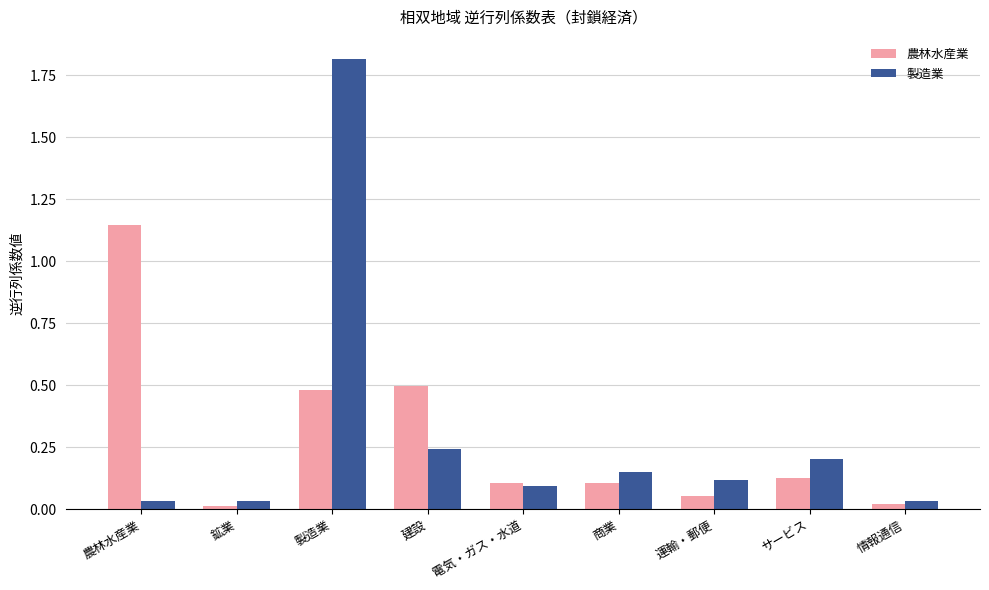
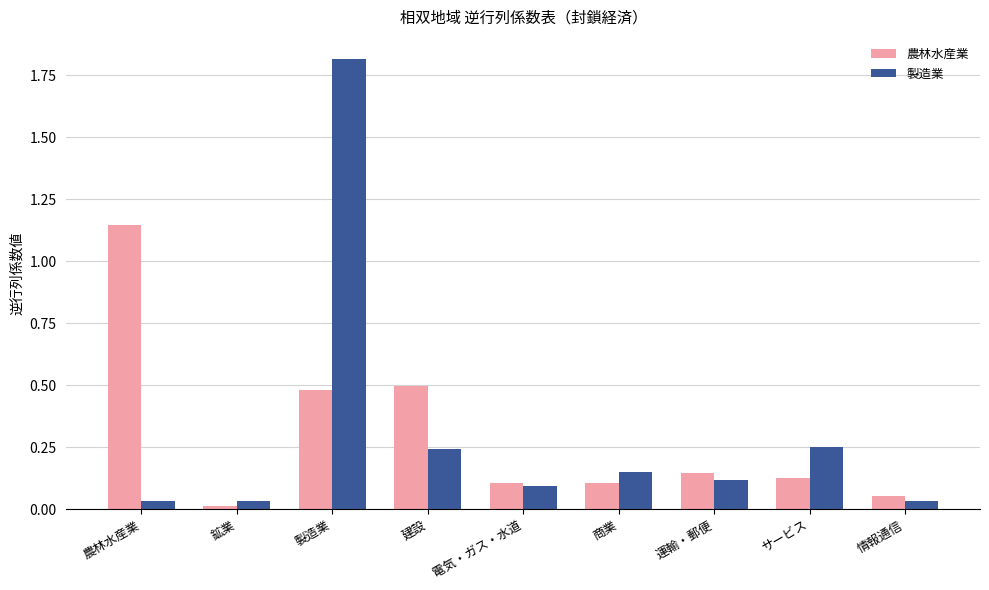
  {
    "農林水産業": {
      "農林水産業": 1.15,
      "鉱業": 0.01,
      "製造業": 0.48,
      "建設": 0.50,
      "電気・ガス・水道": 0.11,
      "商業": 0.11,
-     "運輸・郵便": 0.05,
+     "運輸・郵便": 0.15,
      "サービス": 0.13,
-     "情報通信": 0.02
+     "情報通信": 0.05
    },
    "製造業": {
      "農林水産業": 0.03,
      "鉱業": 0.03,
      "製造業": 1.81,
      "建設": 0.24,
      "電気・ガス・水道": 0.09,
      "商業": 0.15,
      "運輸・郵便": 0.12,
-     "サービス": 0.20,
+     "サービス": 0.25,
      "情報通信": 0.03
    }
  }
